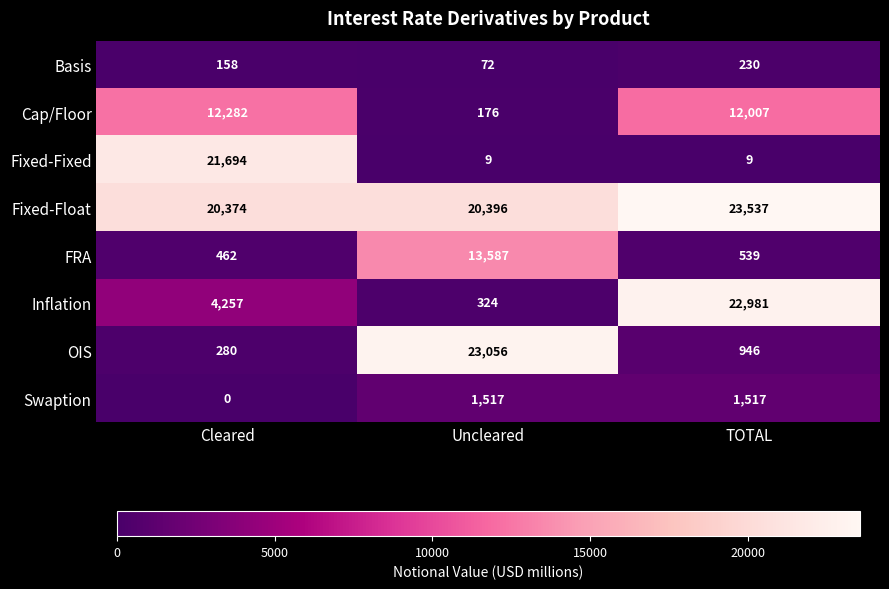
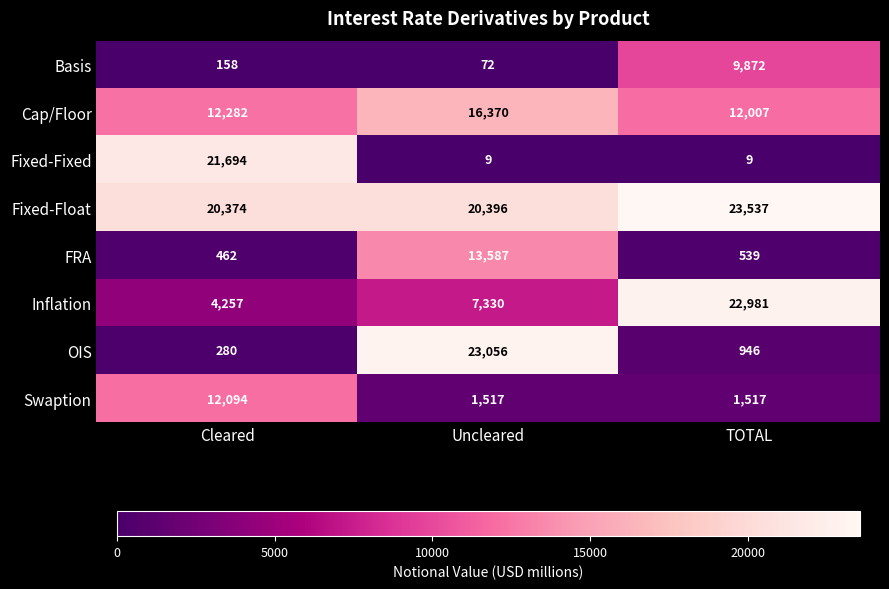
  {
    "Basis": {
      "Cleared": "158",
      "Uncleared": "72",
-     "TOTAL": "230"
+     "TOTAL": "9,872"
    },
    "Cap/Floor": {
      "Cleared": "12,282",
-     "Uncleared": "176",
+     "Uncleared": "16,370",
      "TOTAL": "12,007"
    },
    "Fixed-Fixed": {
      "Cleared": "21,694",
      "Uncleared": "9",
      "TOTAL": "9"
    },
    "Fixed-Float": {
      "Cleared": "20,374",
      "Uncleared": "20,396",
      "TOTAL": "23,537"
    },
    "FRA": {
      "Cleared": "462",
      "Uncleared": "13,587",
      "TOTAL": "539"
    },
    "Inflation": {
      "Cleared": "4,257",
-     "Uncleared": "324",
+     "Uncleared": "7,330",
      "TOTAL": "22,981"
    },
    "OIS": {
      "Cleared": "280",
      "Uncleared": "23,056",
      "TOTAL": "946"
    },
    "Swaption": {
-     "Cleared": "0",
+     "Cleared": "12,094",
      "Uncleared": "1,517",
      "TOTAL": "1,517"
    }
  }
